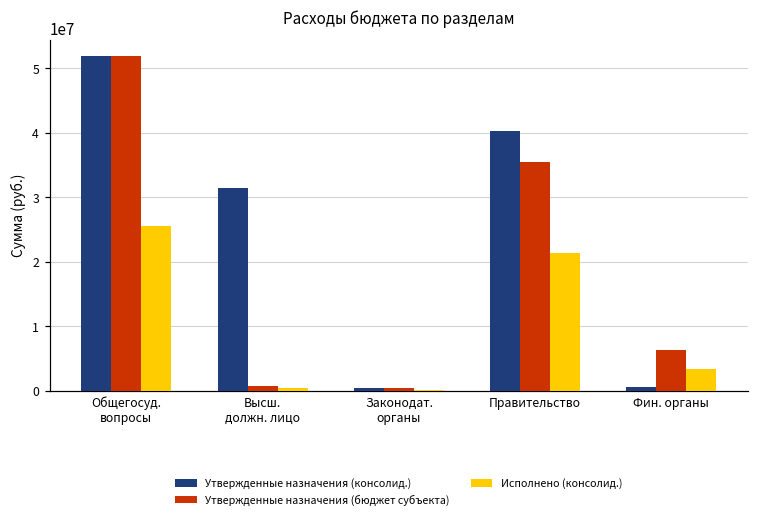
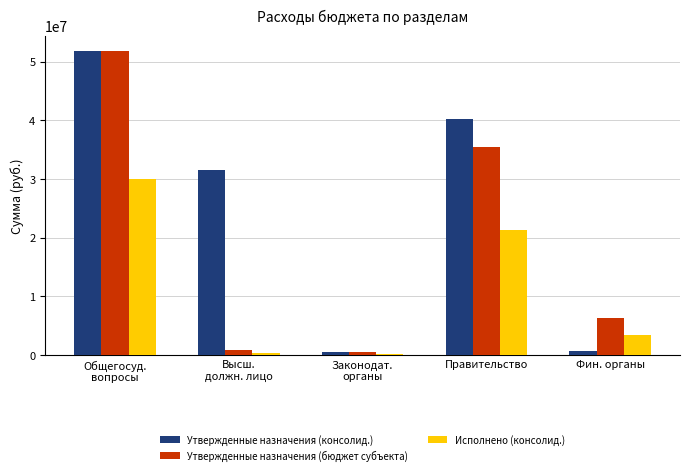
  {
    "Утвержденные назначения (консолид.)": {
      "Общегосуд. вопросы": 52000000,
      "Высш. должн. лицо": 31000000,
      "Законодат. органы": 0,
      "Правительство": 40000000,
      "Фин. органы": 1000000
    },
    "Утвержденные назначения (бюджет субъекта)": {
      "Общегосуд. вопросы": 52000000,
      "Высш. должн. лицо": 1000000,
      "Законодат. органы": 0,
      "Правительство": 36000000,
      "Фин. органы": 6000000
    },
    "Исполнено (консолид.)": {
-     "Общегосуд. вопросы": 26000000,
+     "Общегосуд. вопросы": 30000000,
      "Правительство": 21000000,
      "Фин. органы": 3000000
    }
  }
